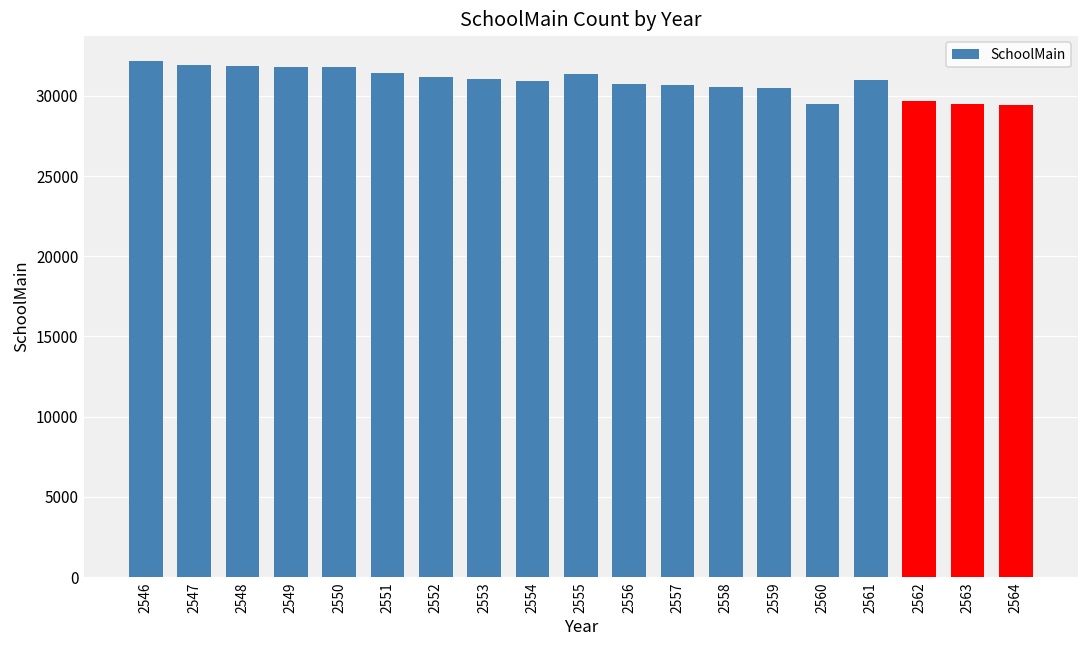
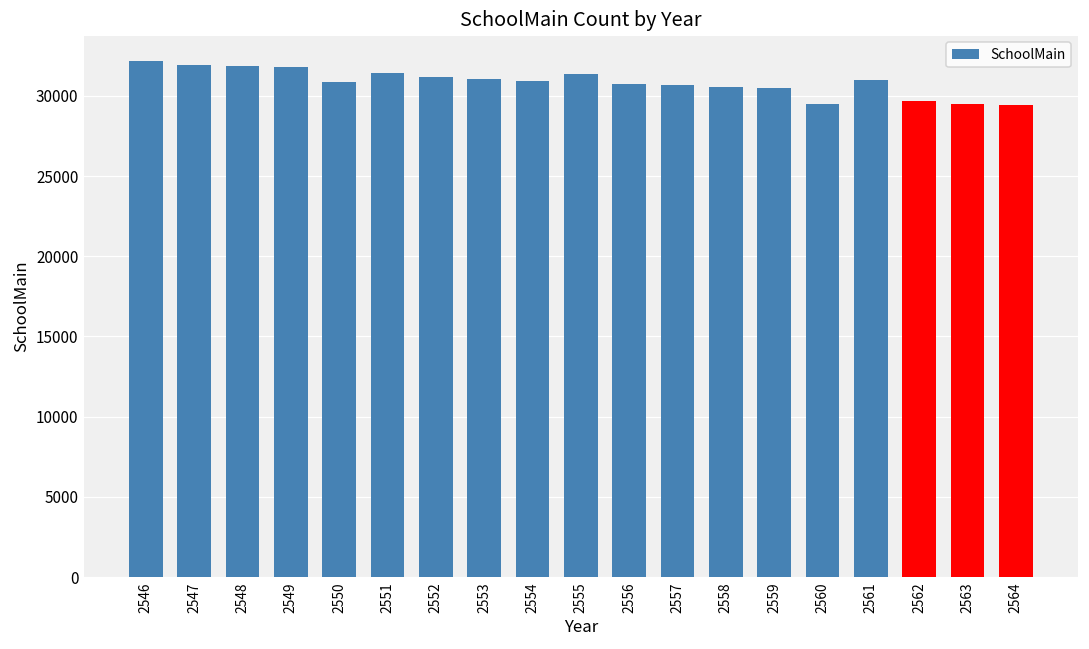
  {
    "2546": 32200,
    "2547": 31900,
    "2548": 31900,
    "2549": 31800,
-   "2550": 31800,
+   "2550": 30800,
    "2551": 31400,
    "2552": 31200,
    "2553": 31100,
    "2554": 30900,
    "2555": 31400,
    "2556": 30800,
    "2557": 30700,
    "2558": 30500,
    "2559": 30500,
    "2560": 29500,
    "2561": 31000,
    "2562": 29700,
    "2563": 29500,
    "2564": 29400
  }
